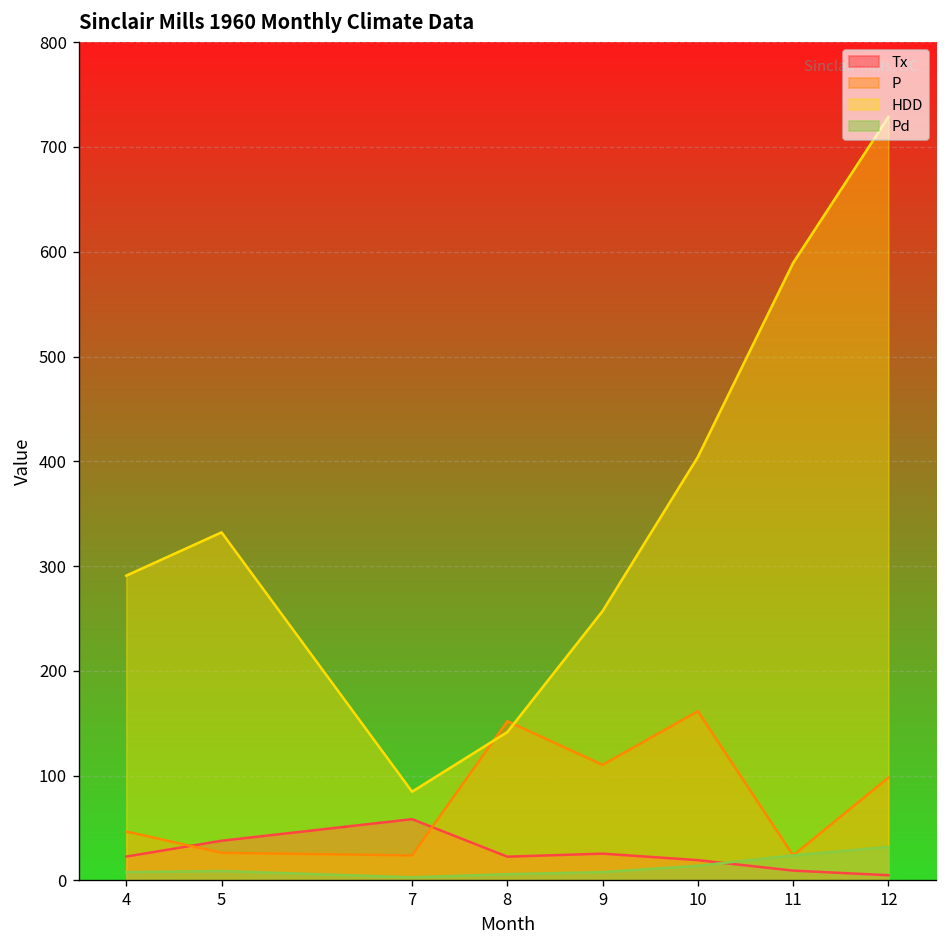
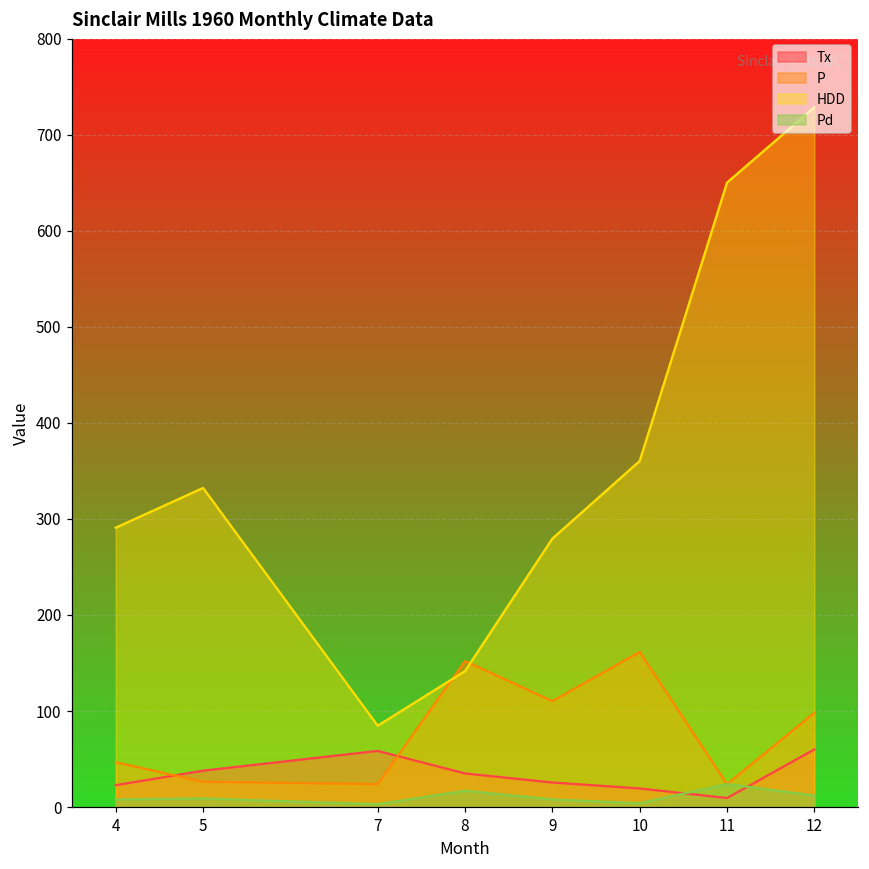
  {
    "Tx": {
      "4": 20,
      "5": 40,
      "7": 60,
-     "8": 20,
+     "8": 40,
      "9": 30,
      "10": 20,
      "11": 10,
-     "12": 10
+     "12": 60
    },
    "P": {
      "4": 50,
      "5": 30,
      "7": 20,
      "8": 150,
      "9": 110,
      "10": 160,
      "12": 100
    },
    "HDD": {
      "4": 290,
      "5": 330,
      "7": 80,
      "8": 140,
-     "9": 260,
-     "10": 400,
-     "11": 590
+     "9": 280,
+     "10": 360,
+     "11": 650
    },
    "Pd": {
      "4": 10,
      "5": 10,
      "7": 0,
-     "8": 10,
+     "8": 20,
      "9": 10,
-     "10": 10,
-     "12": 30
+     "10": 0,
+     "12": 10
    }
  }
